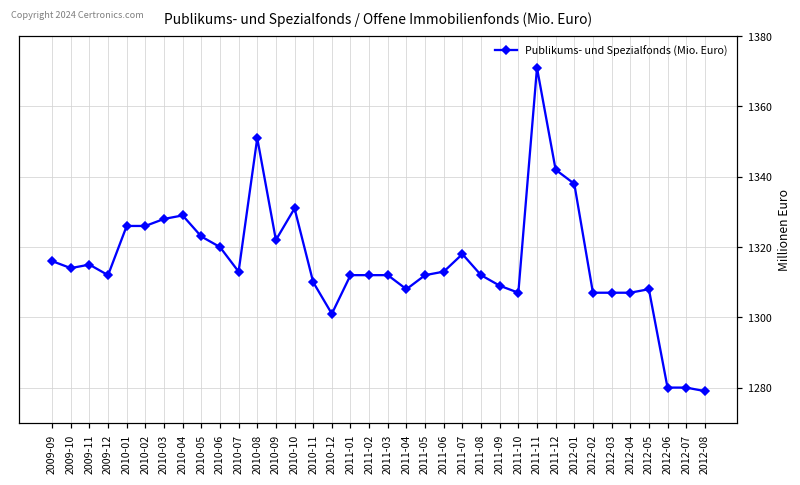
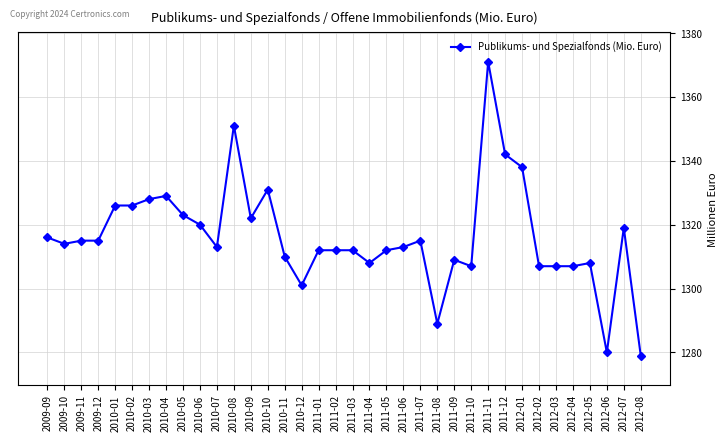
  {
    "2009-09": 1316,
    "2009-10": 1314,
    "2009-11": 1315,
-   "2009-12": 1312,
+   "2009-12": 1315,
    "2010-01": 1326,
    "2010-02": 1326,
    "2010-03": 1328,
    "2010-04": 1329,
    "2010-05": 1323,
    "2010-06": 1320,
    "2010-07": 1313,
    "2010-08": 1351,
    "2010-09": 1322,
    "2010-10": 1331,
    "2010-11": 1310,
    "2010-12": 1301,
    "2011-01": 1312,
    "2011-02": 1312,
    "2011-03": 1312,
    "2011-04": 1308,
    "2011-05": 1312,
    "2011-06": 1313,
-   "2011-07": 1318,
-   "2011-08": 1312,
+   "2011-07": 1315,
+   "2011-08": 1289,
    "2011-09": 1309,
    "2011-10": 1307,
    "2011-11": 1371,
    "2011-12": 1342,
    "2012-01": 1338,
    "2012-02": 1307,
    "2012-03": 1307,
    "2012-04": 1307,
    "2012-05": 1308,
    "2012-06": 1280,
-   "2012-07": 1280,
+   "2012-07": 1319,
    "2012-08": 1279
  }
